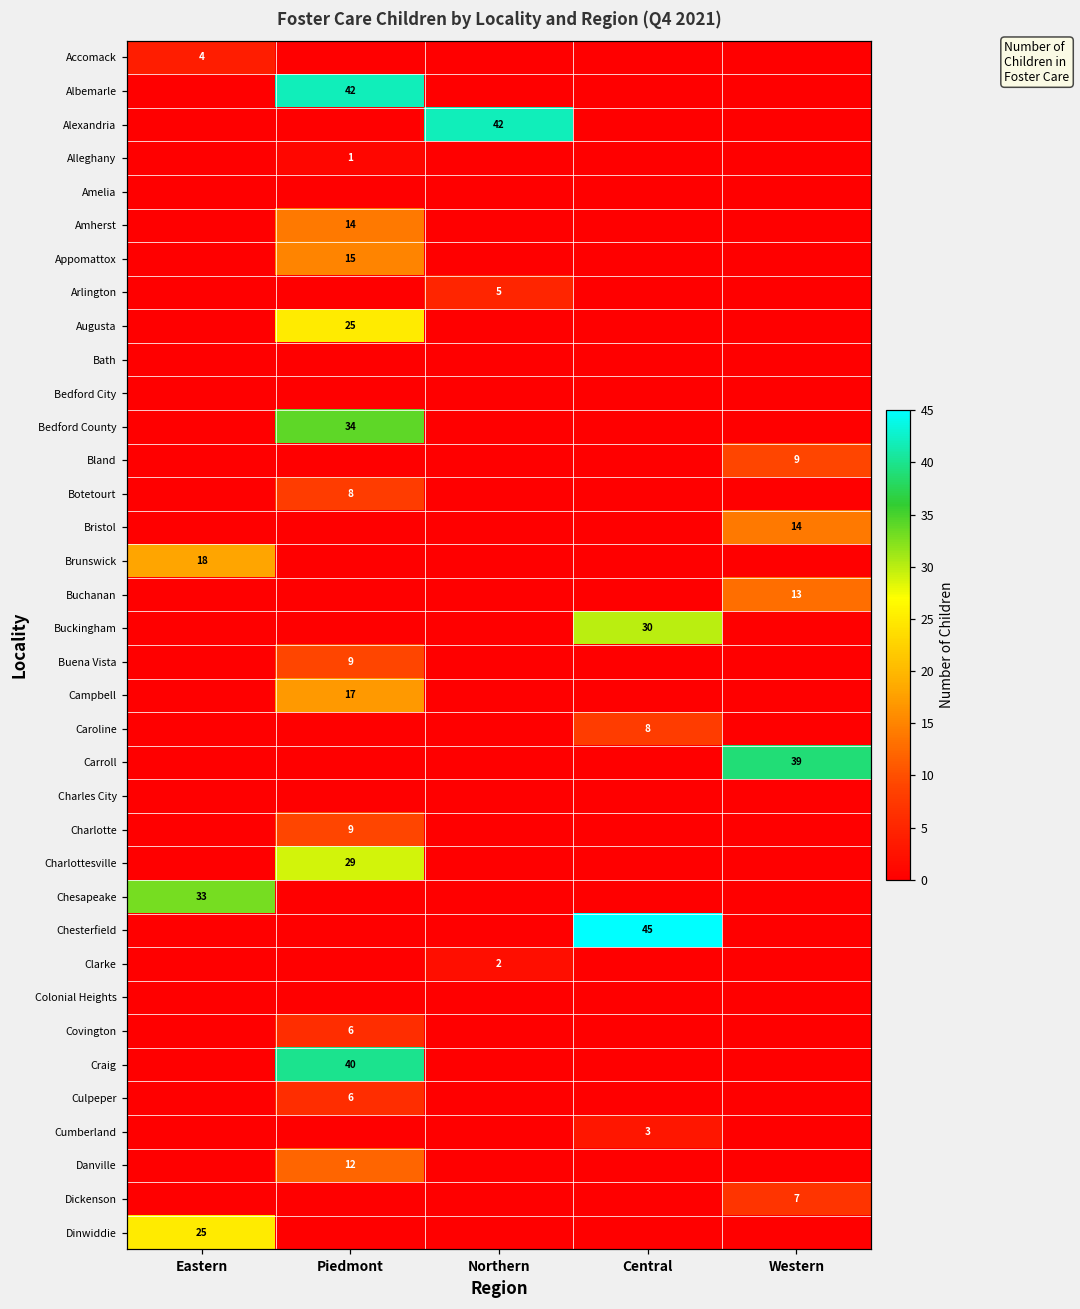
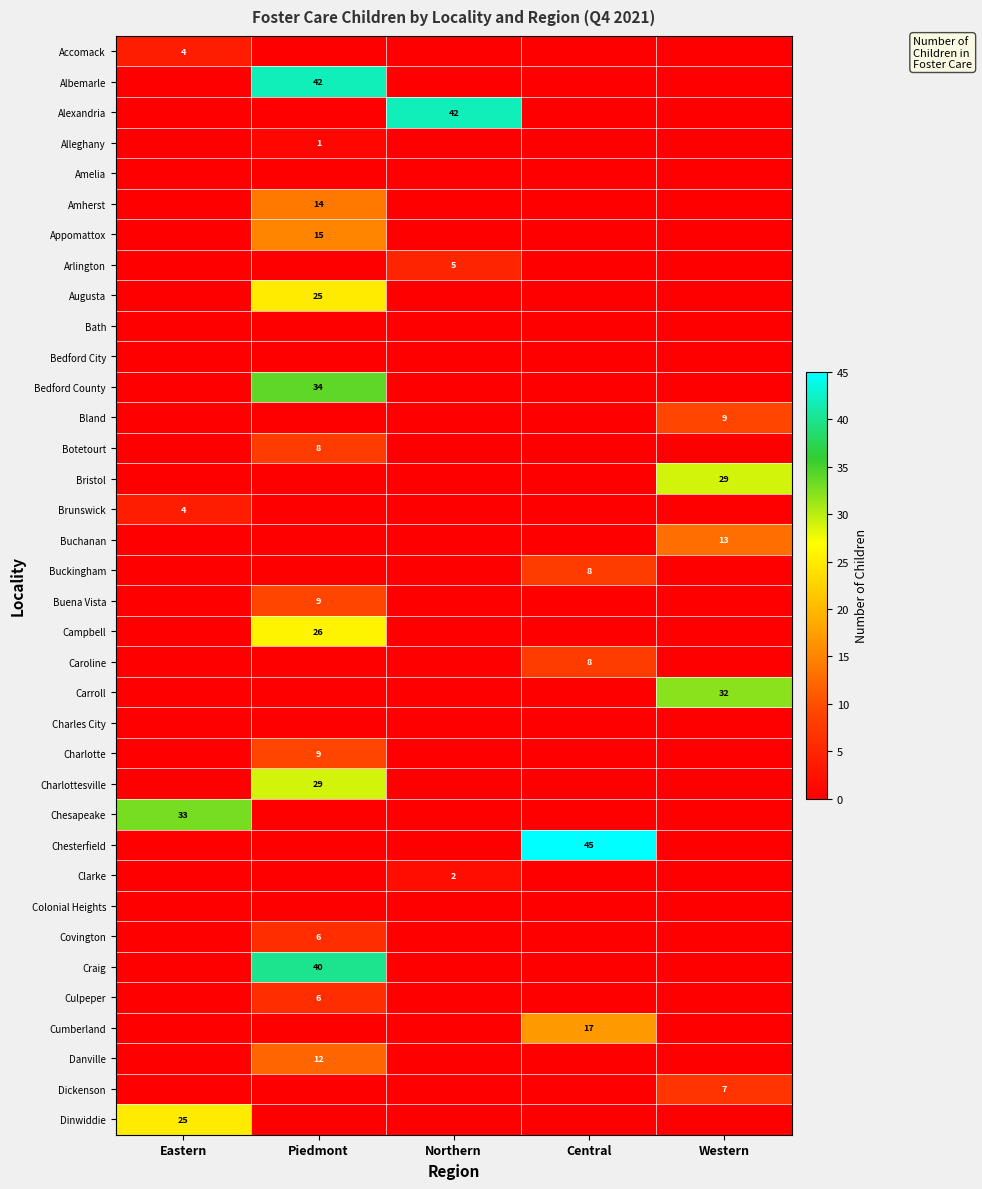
  {
    "Accomack": {
      "Eastern": 4
    },
    "Albemarle": {
      "Piedmont": 42
    },
    "Alexandria": {
      "Northern": 42
    },
    "Alleghany": {
      "Piedmont": 1
    },
    "Amherst": {
      "Piedmont": 14
    },
    "Appomattox": {
      "Piedmont": 15
    },
    "Arlington": {
      "Northern": 5
    },
    "Augusta": {
      "Piedmont": 25
    },
    "Bedford County": {
      "Piedmont": 34
    },
    "Bland": {
      "Western": 9
    },
    "Botetourt": {
      "Piedmont": 8
    },
    "Bristol": {
-     "Western": 14
+     "Western": 29
    },
    "Brunswick": {
-     "Eastern": 18
+     "Eastern": 4
    },
    "Buchanan": {
      "Western": 13
    },
    "Buckingham": {
-     "Central": 30
+     "Central": 8
    },
    "Buena Vista": {
      "Piedmont": 9
    },
    "Campbell": {
-     "Piedmont": 17
+     "Piedmont": 26
    },
    "Caroline": {
      "Central": 8
    },
    "Carroll": {
-     "Western": 39
+     "Western": 32
    },
    "Charlotte": {
      "Piedmont": 9
    },
    "Charlottesville": {
      "Piedmont": 29
    },
    "Chesapeake": {
      "Eastern": 33
    },
    "Chesterfield": {
      "Central": 45
    },
    "Clarke": {
      "Northern": 2
    },
    "Covington": {
      "Piedmont": 6
    },
    "Craig": {
      "Piedmont": 40
    },
    "Culpeper": {
      "Piedmont": 6
    },
    "Cumberland": {
-     "Central": 3
+     "Central": 17
    },
    "Danville": {
      "Piedmont": 12
    },
    "Dickenson": {
      "Western": 7
    },
    "Dinwiddie": {
      "Eastern": 25
    }
  }
